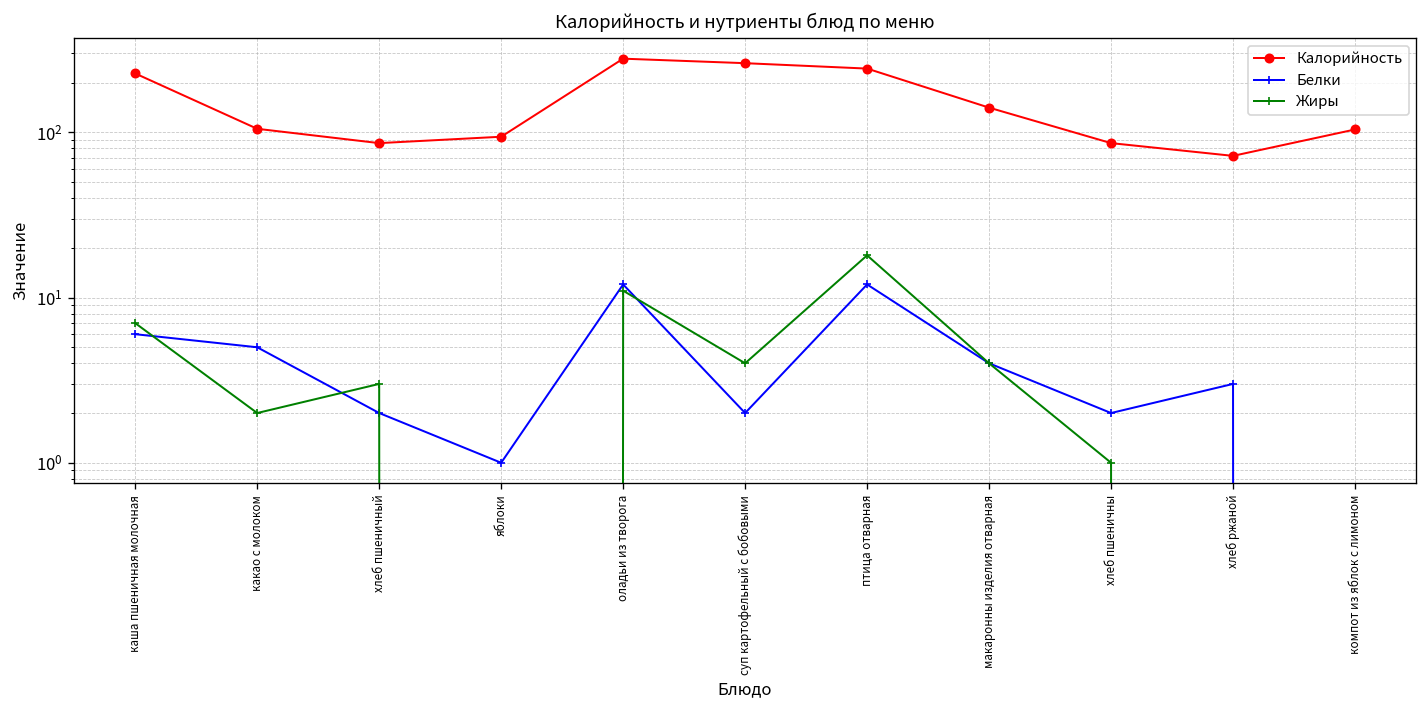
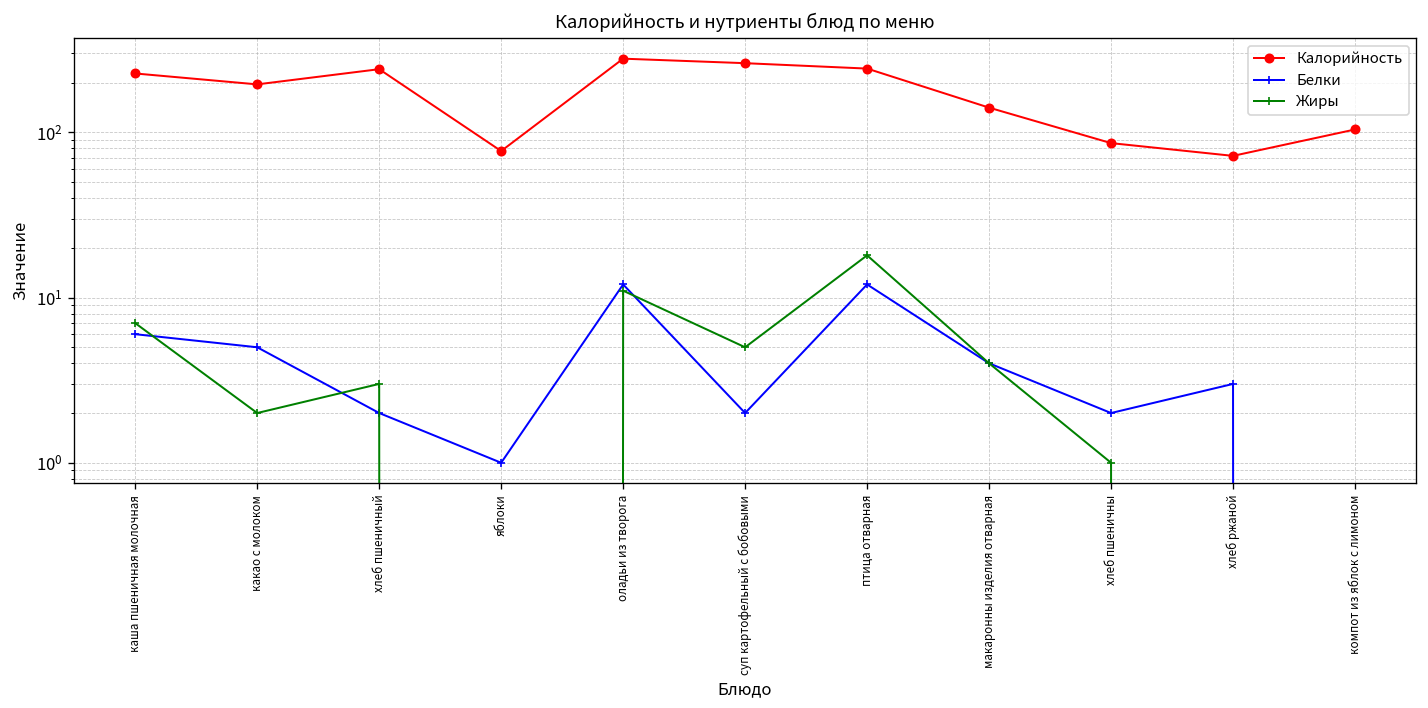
  {
    "Калорийность": {
      "каша пшеничная молочная": 230,
-     "какао с молоком": 110,
-     "хлеб пшеничный": 90,
-     "яблоки": 90,
+     "какао с молоком": 200,
+     "хлеб пшеничный": 240,
+     "яблоки": 80,
      "оладьи из творога": 280,
      "суп картофельный с бобовыми": 260,
      "птица отварная": 240,
      "макаронны изделия отварная": 140,
      "хлеб пшеничны": 90,
      "хлеб ржаной": 70,
      "компот из яблок с лимоном": 100
    },
    "Белки": {
      "каша пшеничная молочная": 6,
      "какао с молоком": 5,
      "хлеб пшеничный": 2,
      "яблоки": 1,
      "оладьи из творога": 12,
      "суп картофельный с бобовыми": 2,
      "птица отварная": 12,
      "хлеб пшеничны": 2,
      "хлеб ржаной": 3
    },
    "Жиры": {
      "каша пшеничная молочная": 7,
      "какао с молоком": 2,
      "хлеб пшеничный": 3,
      "оладьи из творога": 11,
-     "суп картофельный с бобовыми": 4,
+     "суп картофельный с бобовыми": 5,
      "птица отварная": 18,
      "хлеб пшеничны": 1
    }
  }
